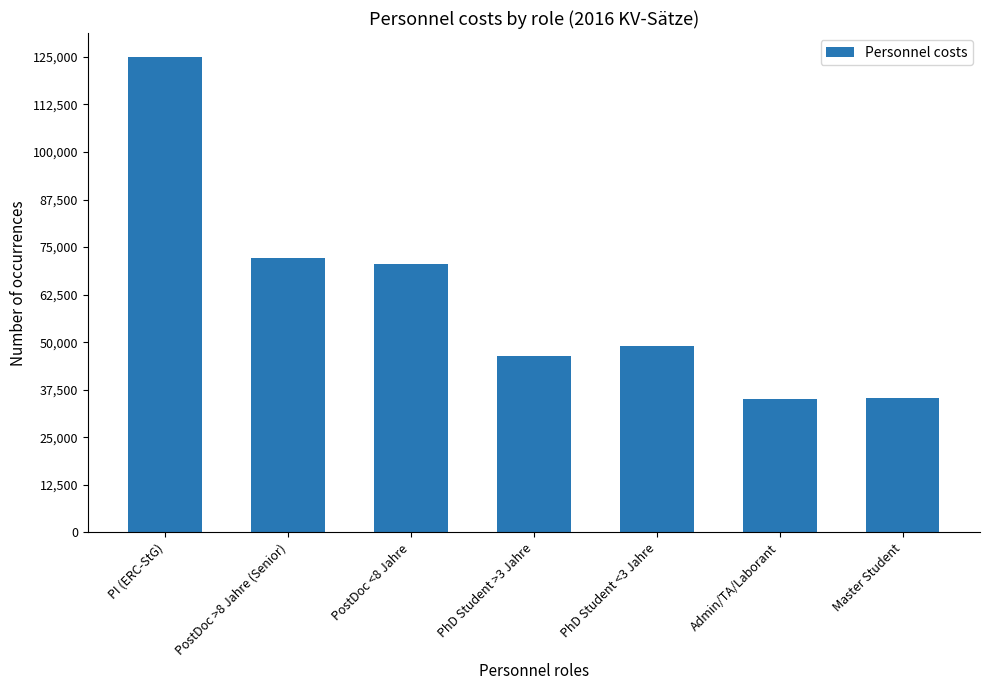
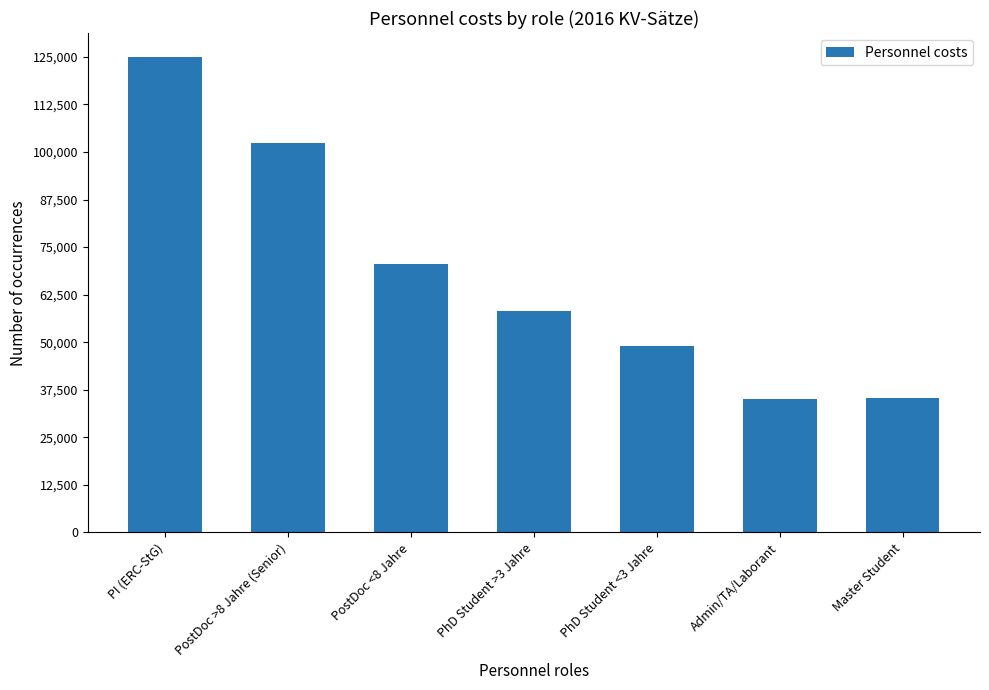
  {
    "PI (ERC-StG)": "125,000",
-   "PostDoc >8 Jahre (Senior)": "72,000",
+   "PostDoc >8 Jahre (Senior)": "102,000",
    "PostDoc <8 Jahre": "71,000",
-   "PhD Student >3 Jahre": "46,000",
+   "PhD Student >3 Jahre": "58,000",
    "PhD Student <3 Jahre": "49,000",
    "Admin/TA/Laborant": "35,000",
    "Master Student": "35,000"
  }
